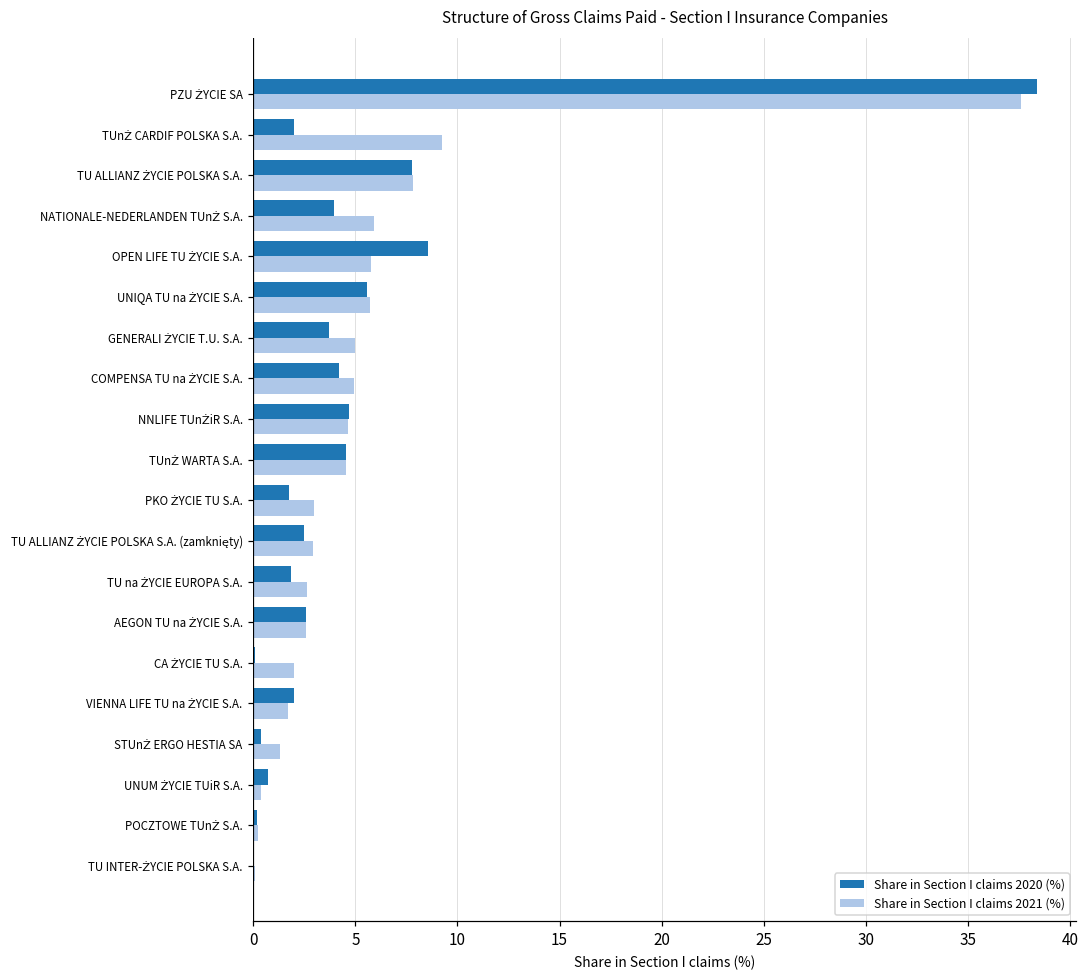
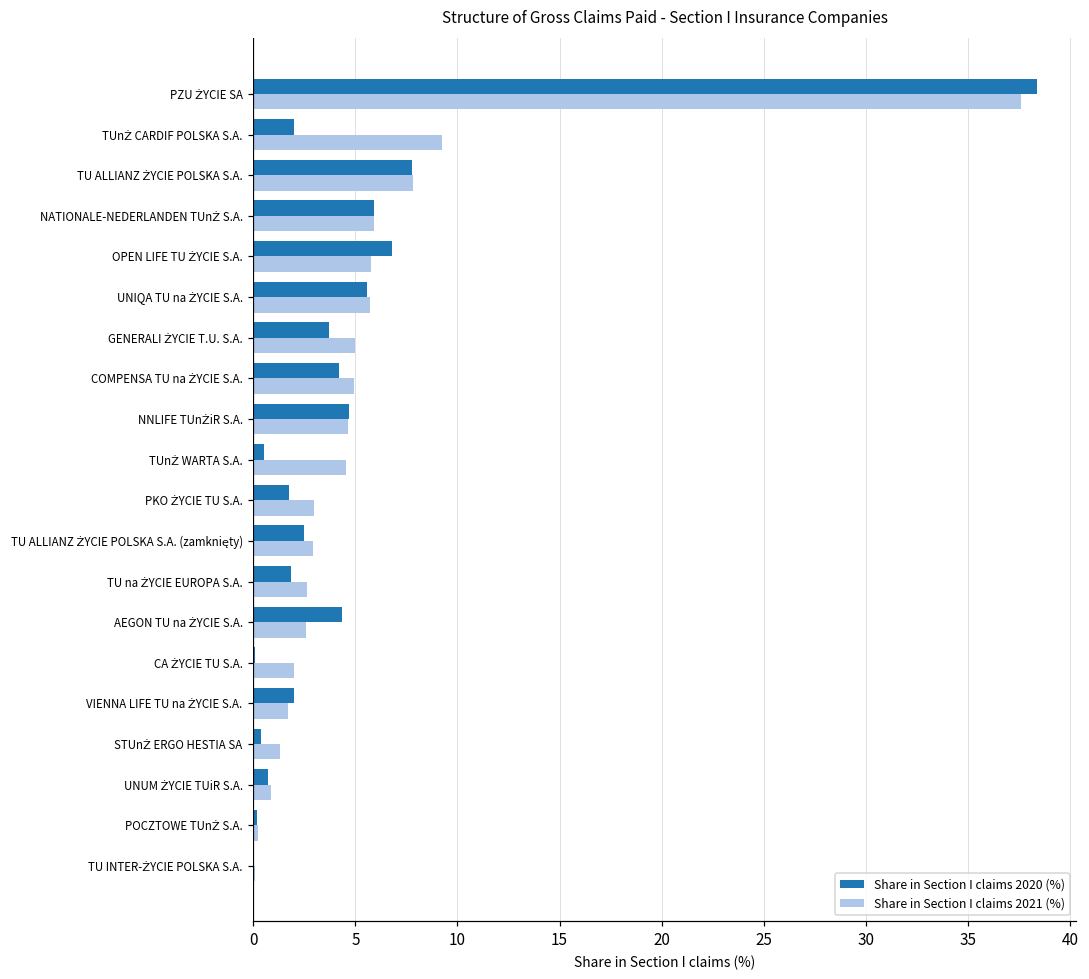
  {
    "Share in Section I claims 2020 (%)": {
      "PZU ŻYCIE SA": 38.4,
      "TUnŻ CARDIF POLSKA S.A.": 2.0,
      "TU ALLIANZ ŻYCIE POLSKA S.A.": 7.8,
-     "NATIONALE-NEDERLANDEN TUnŻ S.A.": 3.9,
-     "OPEN LIFE TU ŻYCIE S.A.": 8.6,
+     "NATIONALE-NEDERLANDEN TUnŻ S.A.": 5.9,
+     "OPEN LIFE TU ŻYCIE S.A.": 6.8,
      "UNIQA TU na ŻYCIE S.A.": 5.6,
      "GENERALI ŻYCIE T.U. S.A.": 3.7,
      "COMPENSA TU na ŻYCIE S.A.": 4.2,
      "NNLIFE TUnŻiR S.A.": 4.7,
-     "TUnŻ WARTA S.A.": 4.5,
+     "TUnŻ WARTA S.A.": 0.5,
      "PKO ŻYCIE TU S.A.": 1.8,
      "TU ALLIANZ ŻYCIE POLSKA S.A. (zamknięty)": 2.5,
      "TU na ŻYCIE EUROPA S.A.": 1.8,
-     "AEGON TU na ŻYCIE S.A.": 2.6,
+     "AEGON TU na ŻYCIE S.A.": 4.4,
      "VIENNA LIFE TU na ŻYCIE S.A.": 2.0,
      "STUnŻ ERGO HESTIA SA": 0.4,
      "UNUM ŻYCIE TUiR S.A.": 0.7,
      "POCZTOWE TUnŻ S.A.": 0.2
    },
    "Share in Section I claims 2021 (%)": {
      "PZU ŻYCIE SA": 37.6,
      "TUnŻ CARDIF POLSKA S.A.": 9.2,
      "TU ALLIANZ ŻYCIE POLSKA S.A.": 7.8,
      "NATIONALE-NEDERLANDEN TUnŻ S.A.": 5.9,
      "OPEN LIFE TU ŻYCIE S.A.": 5.8,
      "UNIQA TU na ŻYCIE S.A.": 5.7,
      "GENERALI ŻYCIE T.U. S.A.": 5.0,
      "COMPENSA TU na ŻYCIE S.A.": 4.9,
      "NNLIFE TUnŻiR S.A.": 4.6,
      "TUnŻ WARTA S.A.": 4.5,
      "PKO ŻYCIE TU S.A.": 3.0,
      "TU ALLIANZ ŻYCIE POLSKA S.A. (zamknięty)": 2.9,
      "TU na ŻYCIE EUROPA S.A.": 2.6,
      "AEGON TU na ŻYCIE S.A.": 2.6,
      "CA ŻYCIE TU S.A.": 2.0,
      "VIENNA LIFE TU na ŻYCIE S.A.": 1.7,
      "STUnŻ ERGO HESTIA SA": 1.3,
-     "UNUM ŻYCIE TUiR S.A.": 0.4,
+     "UNUM ŻYCIE TUiR S.A.": 0.9,
      "POCZTOWE TUnŻ S.A.": 0.2
    }
  }
